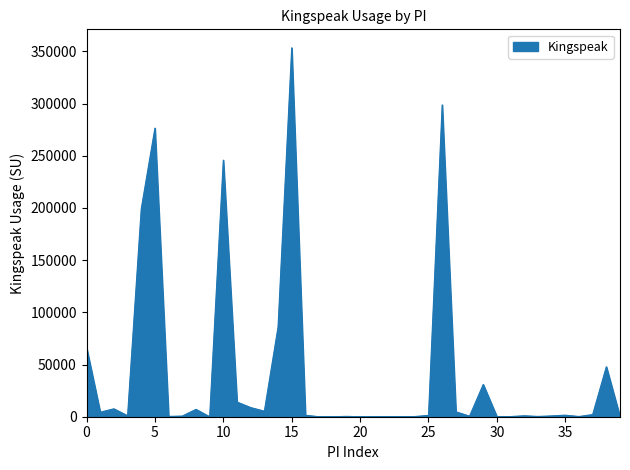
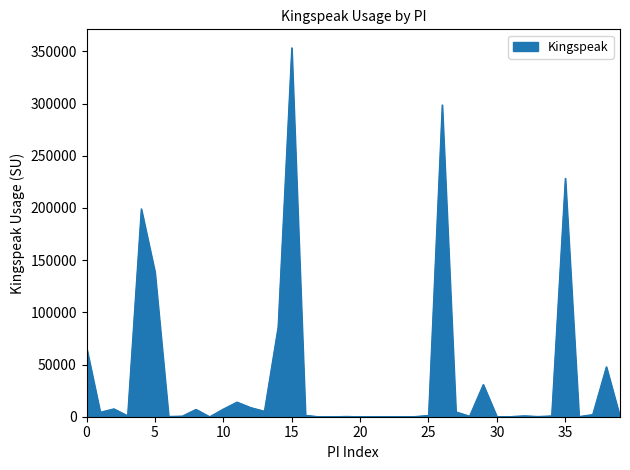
  {
    "0": 66000,
-   "5": 277000,
-   "10": 246000,
+   "5": 139000,
+   "10": 7000,
    "15": 354000,
    "20": 0,
    "25": 1000,
    "30": 0,
-   "35": 1000
+   "35": 229000
  }
